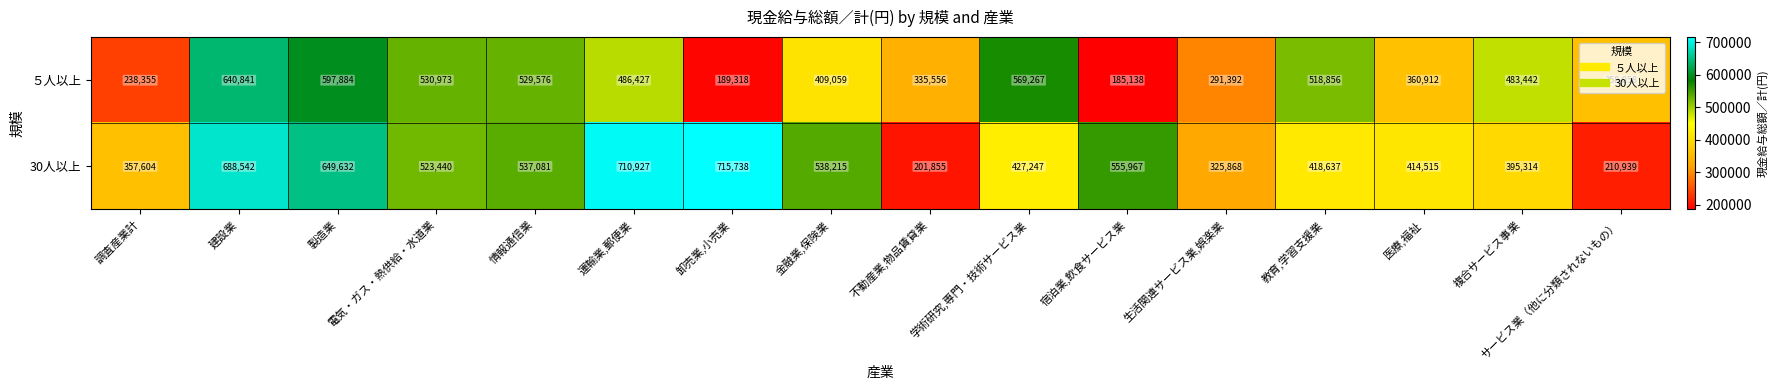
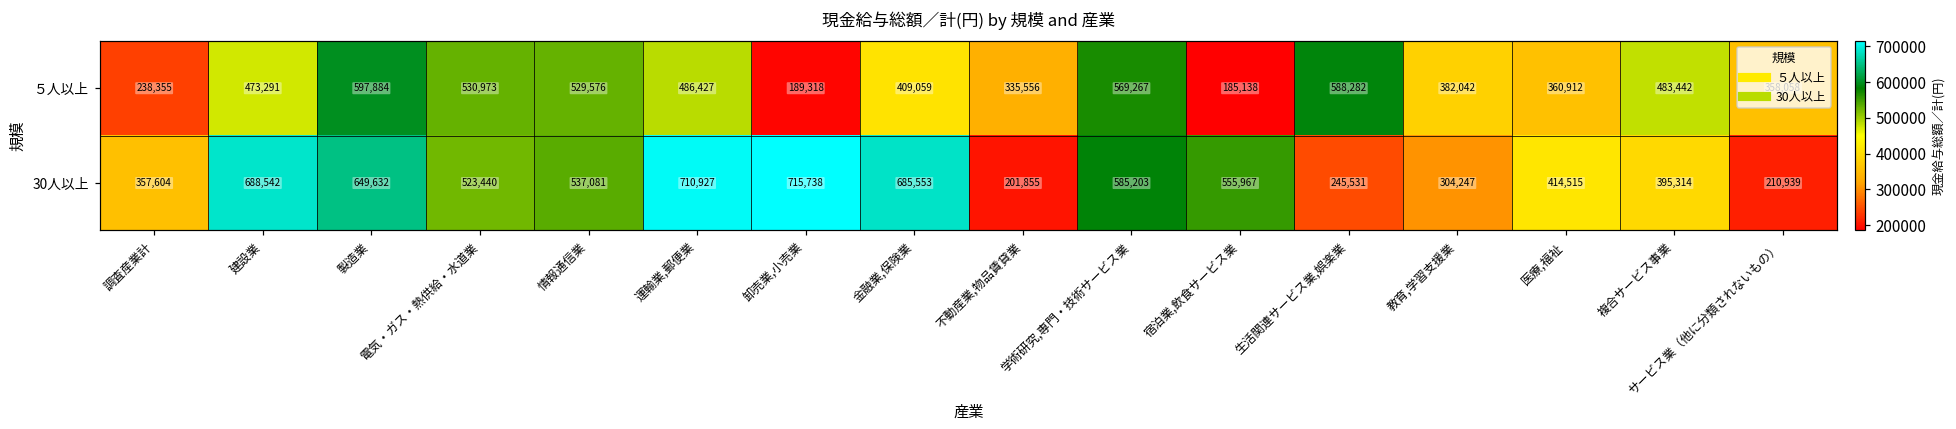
  {
    "５人以上": {
-     "建設業": "640,841",
-     "生活関連サービス業,娯楽業": "291,392",
-     "教育,学習支援業": "518,856"
+     "建設業": "473,291",
+     "生活関連サービス業,娯楽業": "588,282",
+     "教育,学習支援業": "382,042"
    },
    "30人以上": {
-     "金融業,保険業": "538,215",
-     "学術研究,専門・技術サービス業": "427,247",
-     "生活関連サービス業,娯楽業": "325,868",
-     "教育,学習支援業": "418,637"
+     "金融業,保険業": "685,553",
+     "学術研究,専門・技術サービス業": "585,203",
+     "生活関連サービス業,娯楽業": "245,531",
+     "教育,学習支援業": "304,247"
    }
  }
